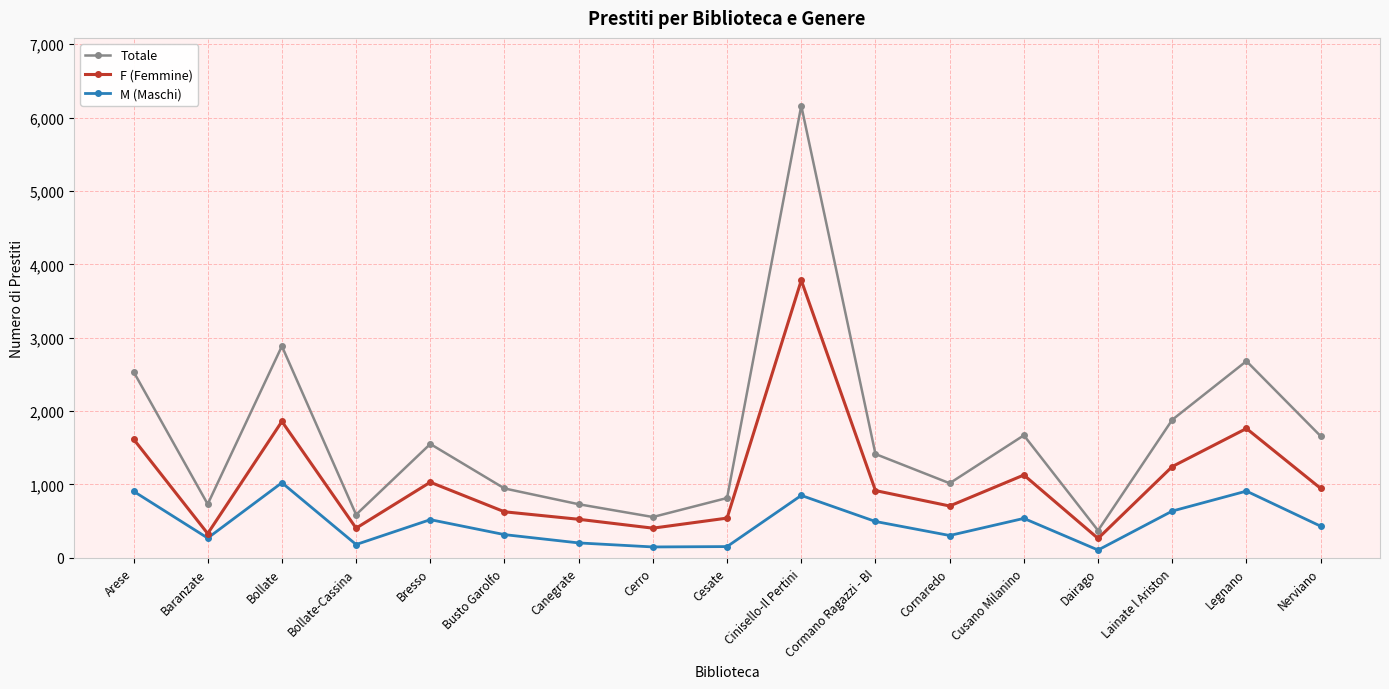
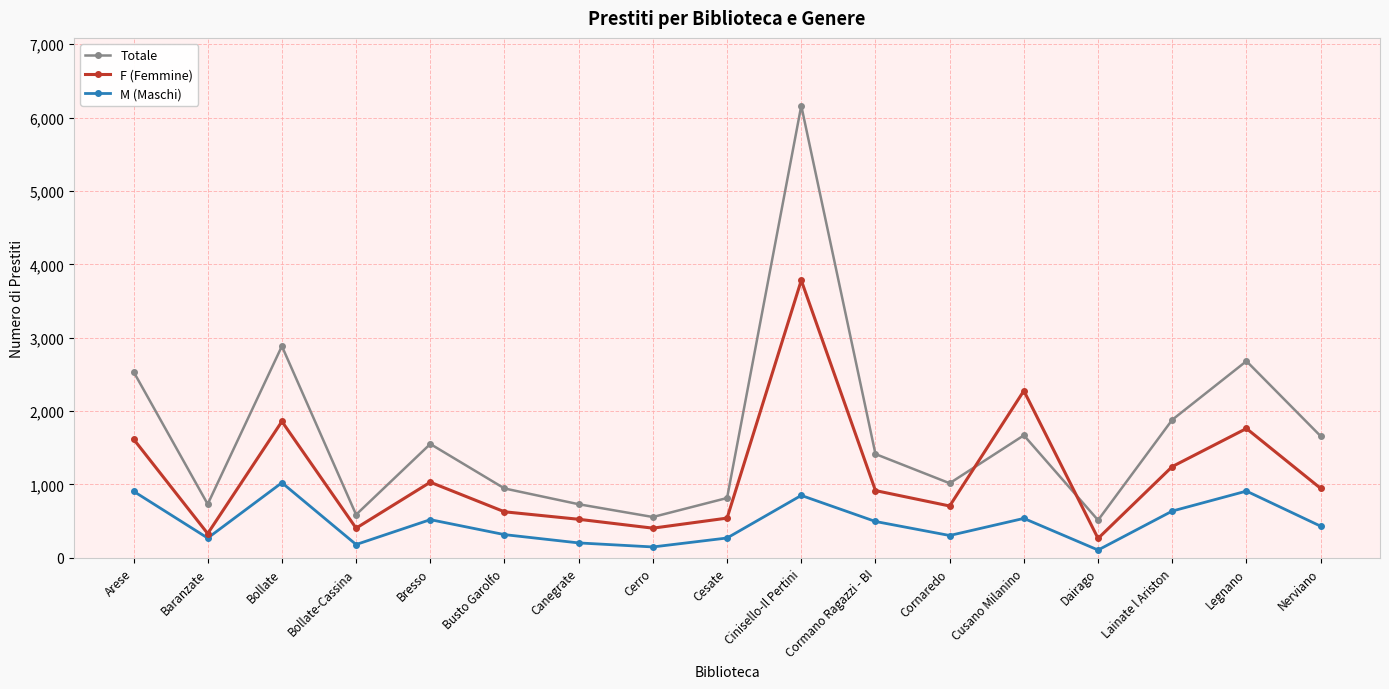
  {
    "Totale": {
      "Arese": "2,500",
      "Baranzate": "700",
      "Bollate": "2,900",
      "Bollate-Cassina": "600",
      "Bresso": "1,600",
      "Busto Garolfo": "900",
      "Canegrate": "700",
      "Cerro": "600",
      "Cesate": "800",
      "Cinisello-Il Pertini": "6,200",
      "Cormano Ragazzi - BI": "1,400",
      "Cornaredo": "1,000",
      "Cusano Milanino": "1,700",
-     "Dairago": "400",
+     "Dairago": "500",
      "Lainate l Ariston": "1,900",
      "Legnano": "2,700",
      "Nerviano": "1,700"
    },
    "F (Femmine)": {
      "Arese": "1,600",
      "Baranzate": "300",
      "Bollate": "1,900",
      "Bollate-Cassina": "400",
      "Bresso": "1,000",
      "Busto Garolfo": "600",
      "Canegrate": "500",
      "Cerro": "400",
      "Cesate": "500",
      "Cinisello-Il Pertini": "3,800",
      "Cormano Ragazzi - BI": "900",
      "Cornaredo": "700",
-     "Cusano Milanino": "1,100",
+     "Cusano Milanino": "2,300",
      "Dairago": "300",
      "Lainate l Ariston": "1,200",
      "Legnano": "1,800",
      "Nerviano": "900"
    },
    "M (Maschi)": {
      "Arese": "900",
      "Baranzate": "300",
      "Bollate": "1,000",
      "Bollate-Cassina": "200",
      "Bresso": "500",
      "Busto Garolfo": "300",
      "Canegrate": "200",
      "Cerro": "100",
-     "Cesate": "200",
+     "Cesate": "300",
      "Cinisello-Il Pertini": "900",
      "Cormano Ragazzi - BI": "500",
      "Cornaredo": "300",
      "Cusano Milanino": "500",
      "Dairago": "100",
      "Lainate l Ariston": "600",
      "Legnano": "900",
      "Nerviano": "400"
    }
  }
